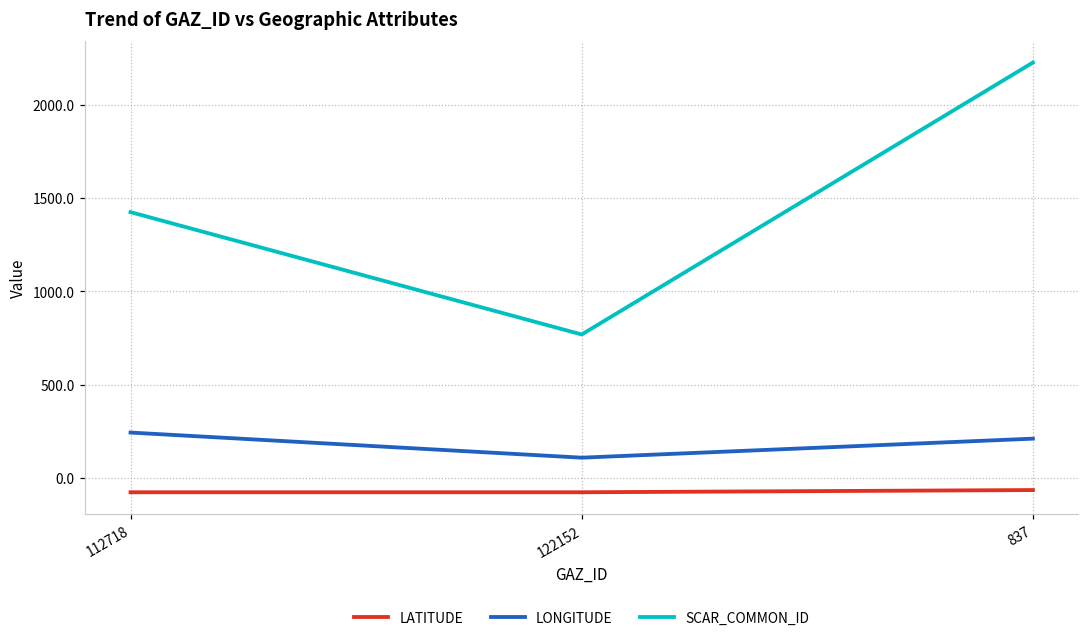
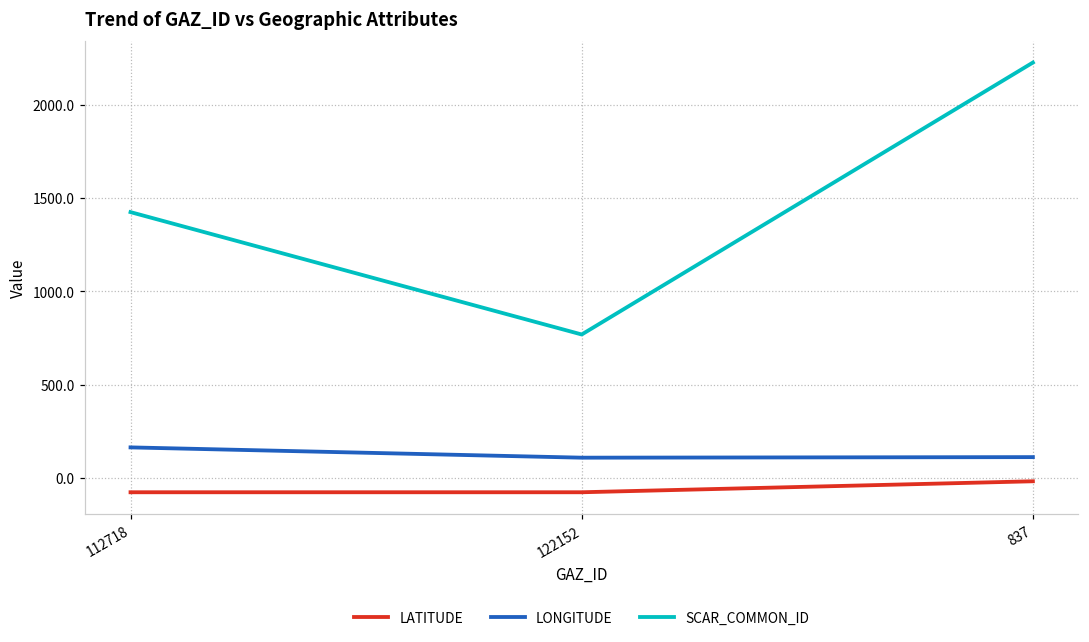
  {
    "LATITUDE": {
      "112718": -80,
      "122152": -80,
-     "837": -70
+     "837": -20
    },
    "LONGITUDE": {
-     "112718": 240,
+     "112718": 160,
      "122152": 110,
-     "837": 210
+     "837": 110
    },
    "SCAR_COMMON_ID": {
      "112718": 1430,
      "122152": 770,
      "837": 2230
    }
  }
